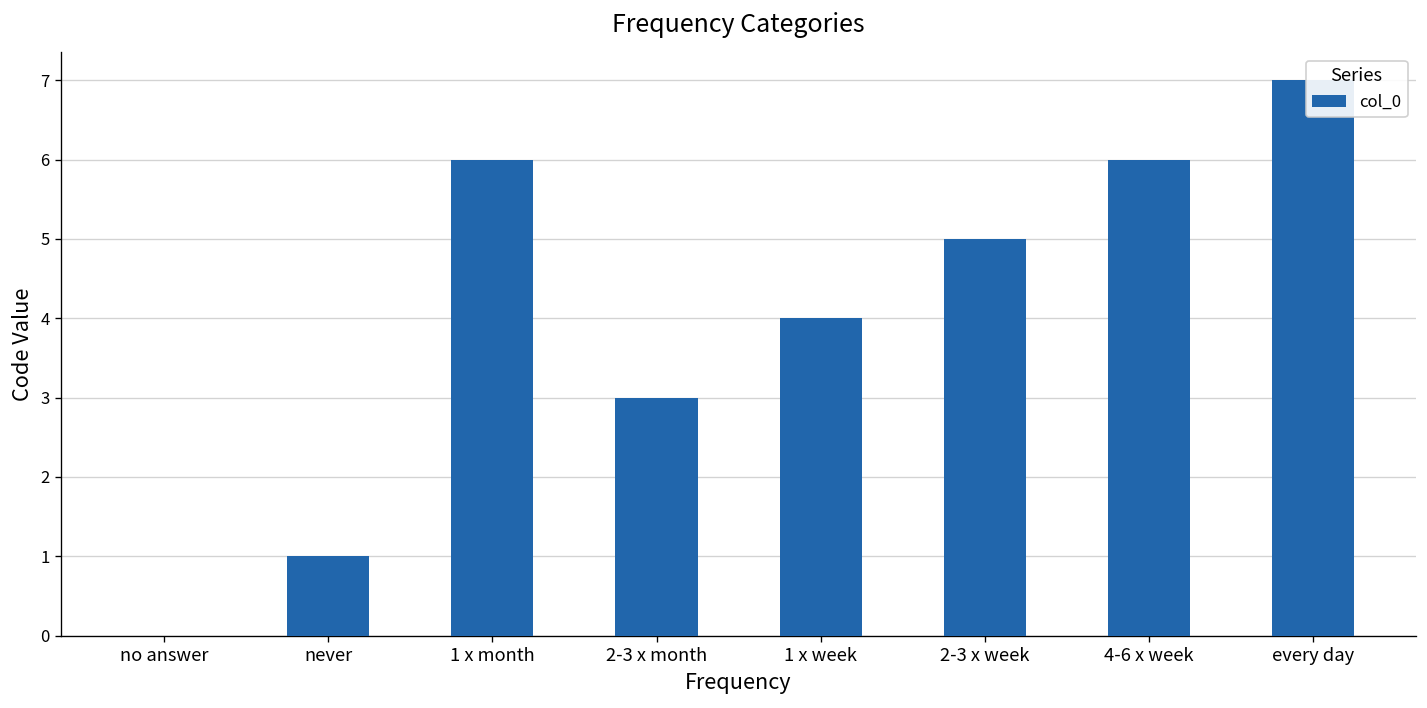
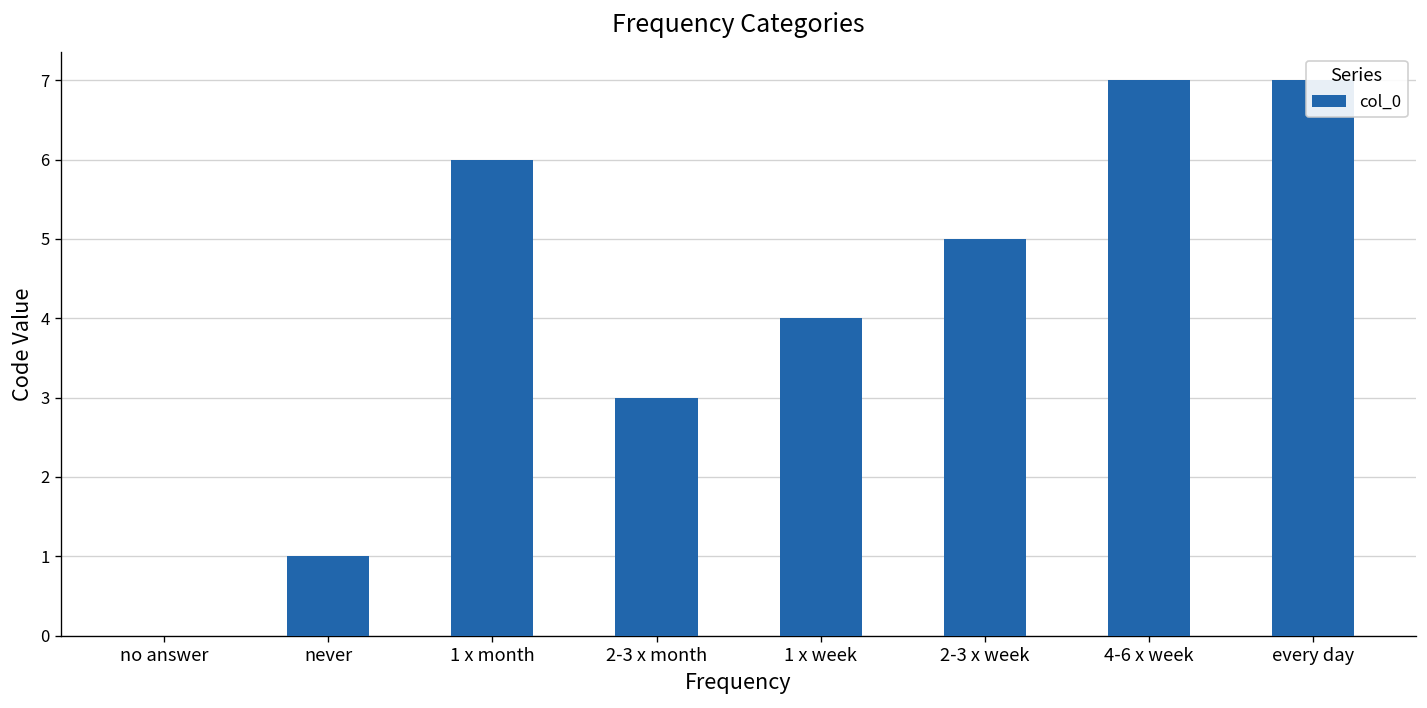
  {
    "no answer": 0,
    "never": 1,
    "1 x month": 6,
    "2-3 x month": 3,
    "1 x week": 4,
    "2-3 x week": 5,
-   "4-6 x week": 6
+   "4-6 x week": 7
  }
